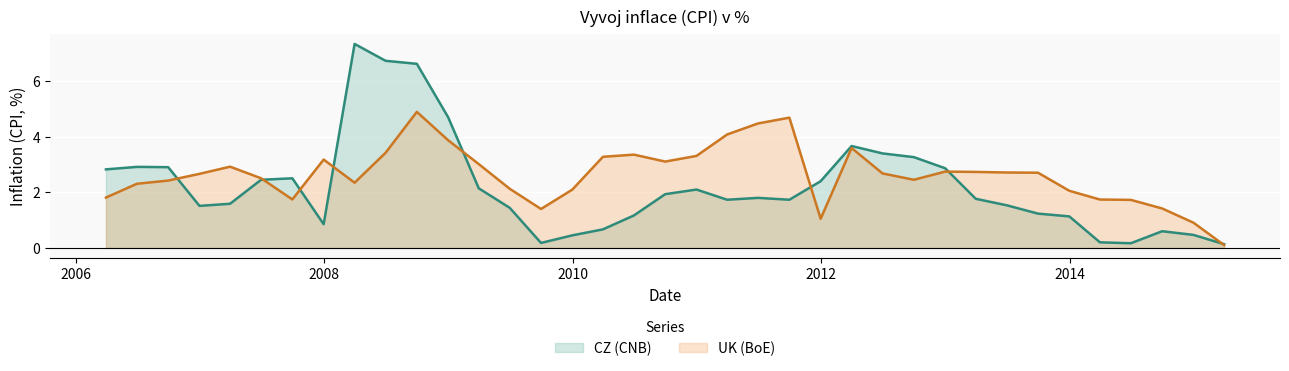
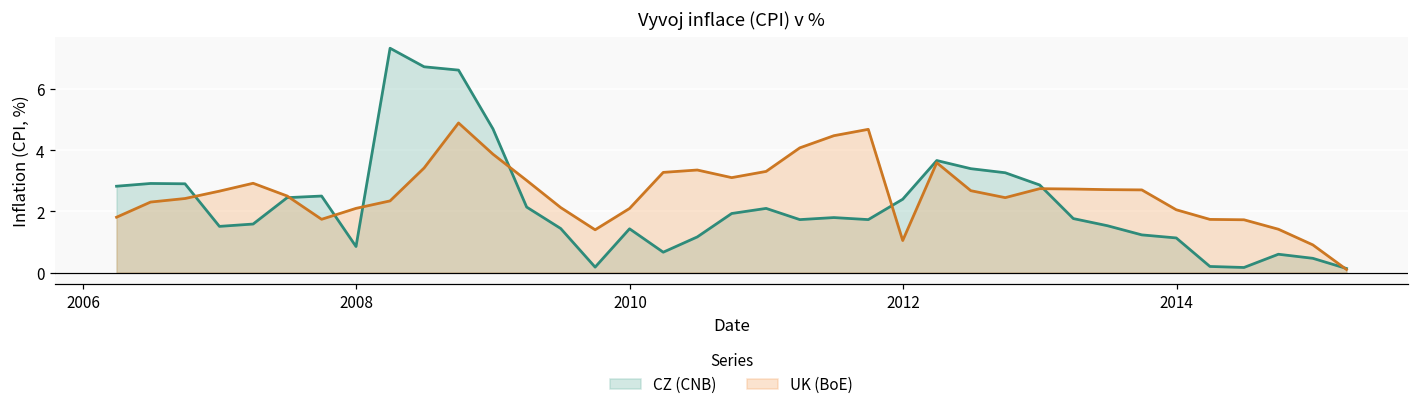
  {
    "CZ (CNB)": {
      "2008": 0.9,
-     "2010": 0.5,
+     "2010": 1.4,
      "2012": 2.4,
      "2014": 1.1
    },
    "UK (BoE)": {
-     "2008": 3.2,
+     "2008": 2.1,
      "2010": 2.1,
      "2012": 1.0,
      "2014": 2.1
    }
  }
